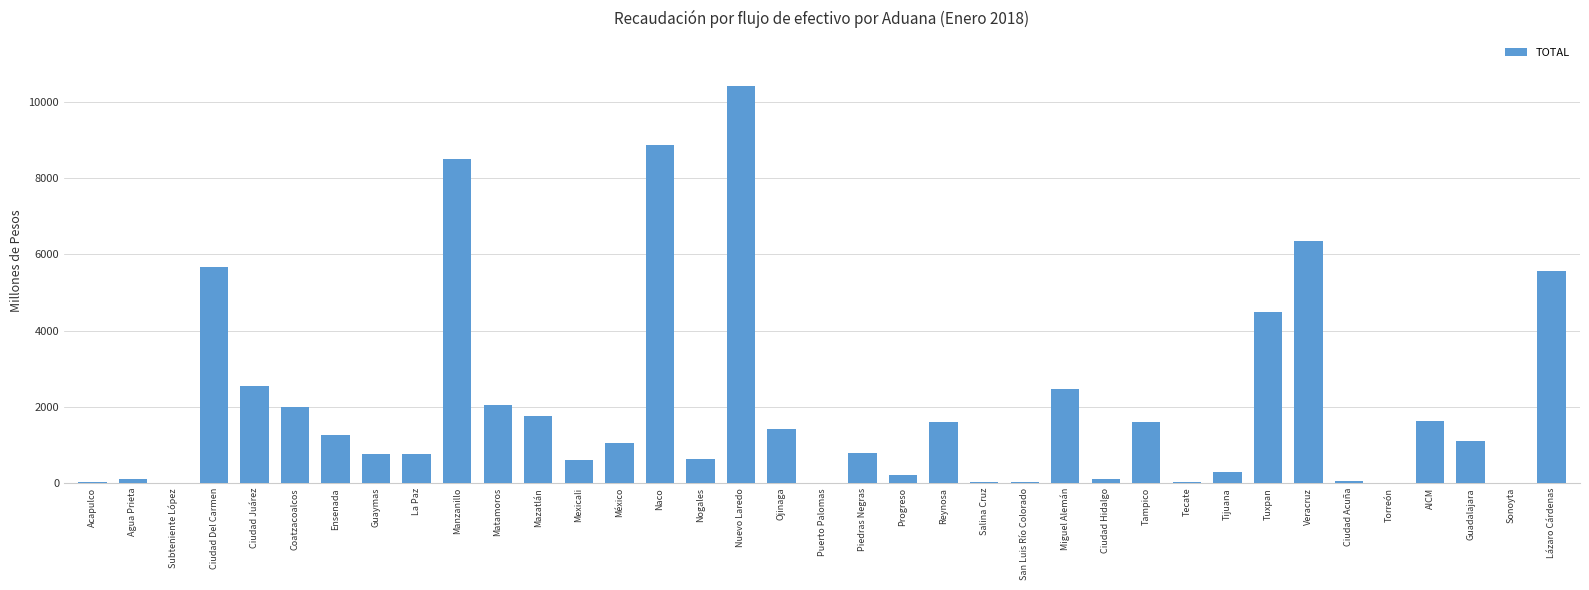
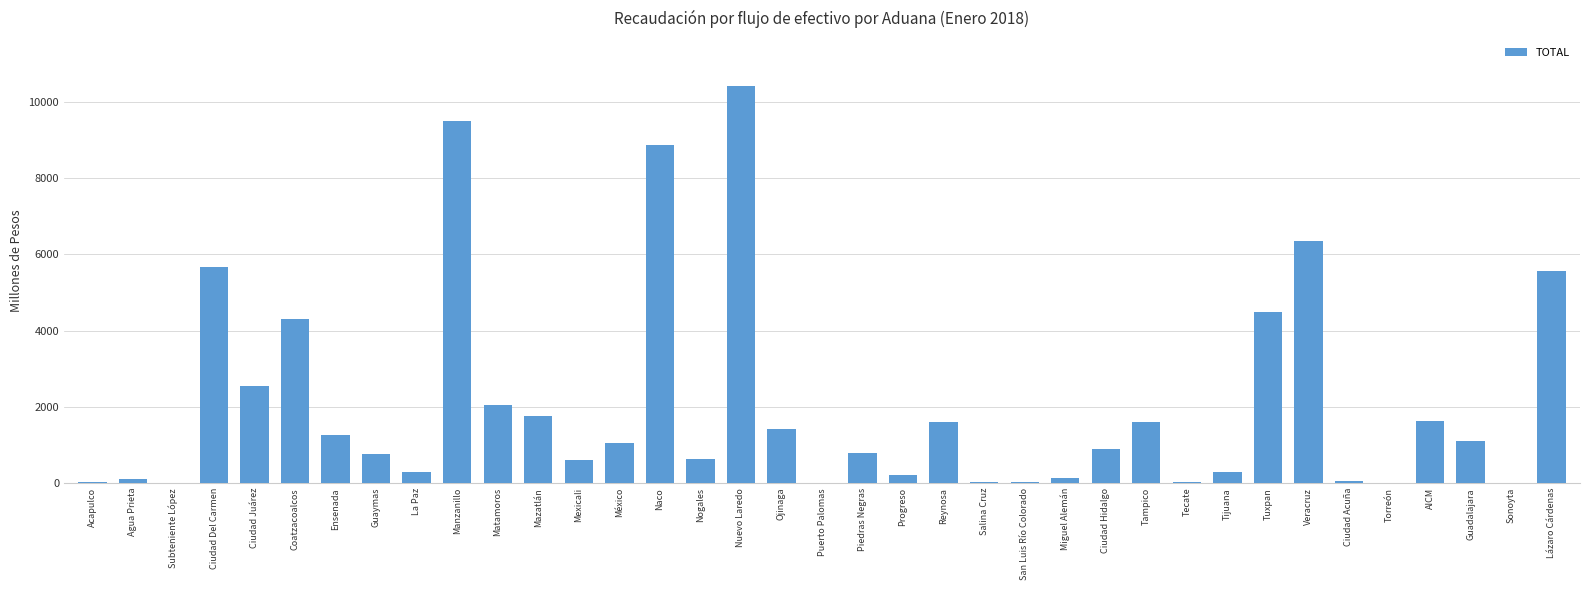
  {
    "Agua Prieta": 100,
    "Ciudad Del Carmen": 5700,
    "Ciudad Juárez": 2600,
-   "Coatzacoalcos": 2000,
+   "Coatzacoalcos": 4300,
    "Ensenada": 1300,
    "Guaymas": 800,
-   "La Paz": 800,
-   "Manzanillo": 8500,
+   "La Paz": 300,
+   "Manzanillo": 9500,
    "Matamoros": 2100,
    "Mazatlán": 1800,
    "Mexicali": 600,
    "México": 1100,
    "Naco": 8900,
    "Nogales": 600,
    "Nuevo Laredo": 10400,
    "Ojinaga": 1400,
    "Piedras Negras": 800,
    "Progreso": 200,
    "Reynosa": 1600,
-   "Miguel Alemán": 2500,
-   "Ciudad Hidalgo": 100,
+   "Miguel Alemán": 100,
+   "Ciudad Hidalgo": 900,
    "Tampico": 1600,
    "Tijuana": 300,
    "Tuxpan": 4500,
    "Veracruz": 6400,
    "AICM": 1600,
    "Guadalajara": 1100,
    "Lázaro Cárdenas": 5600
  }
